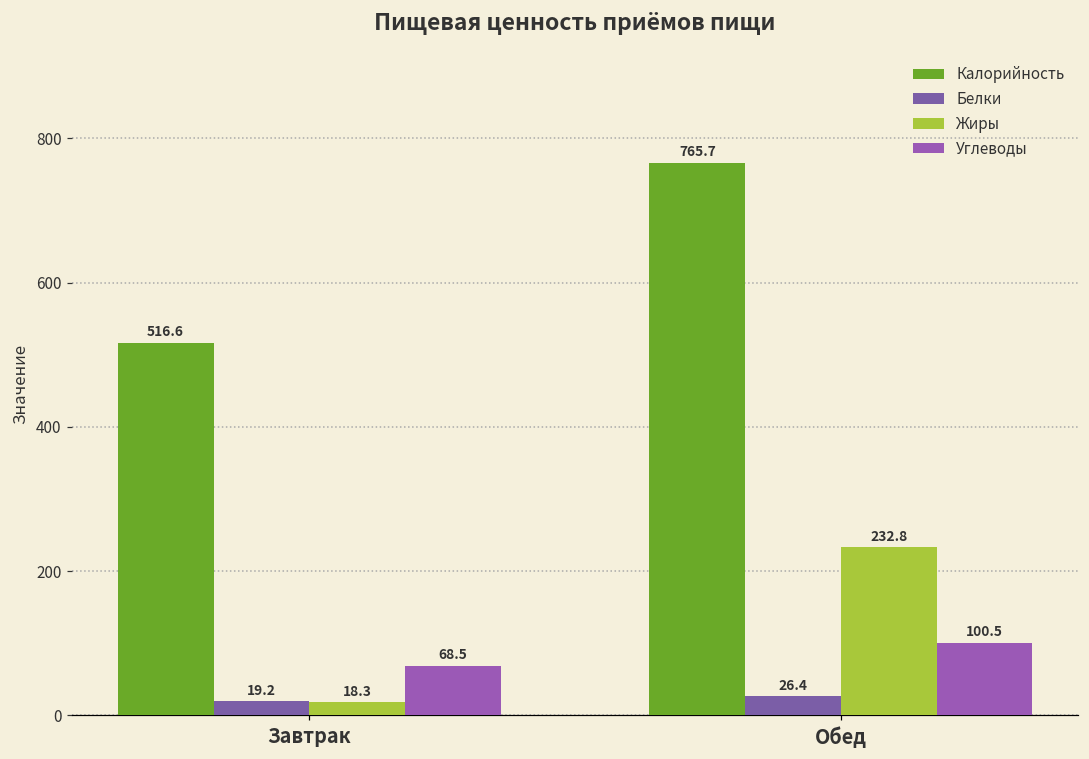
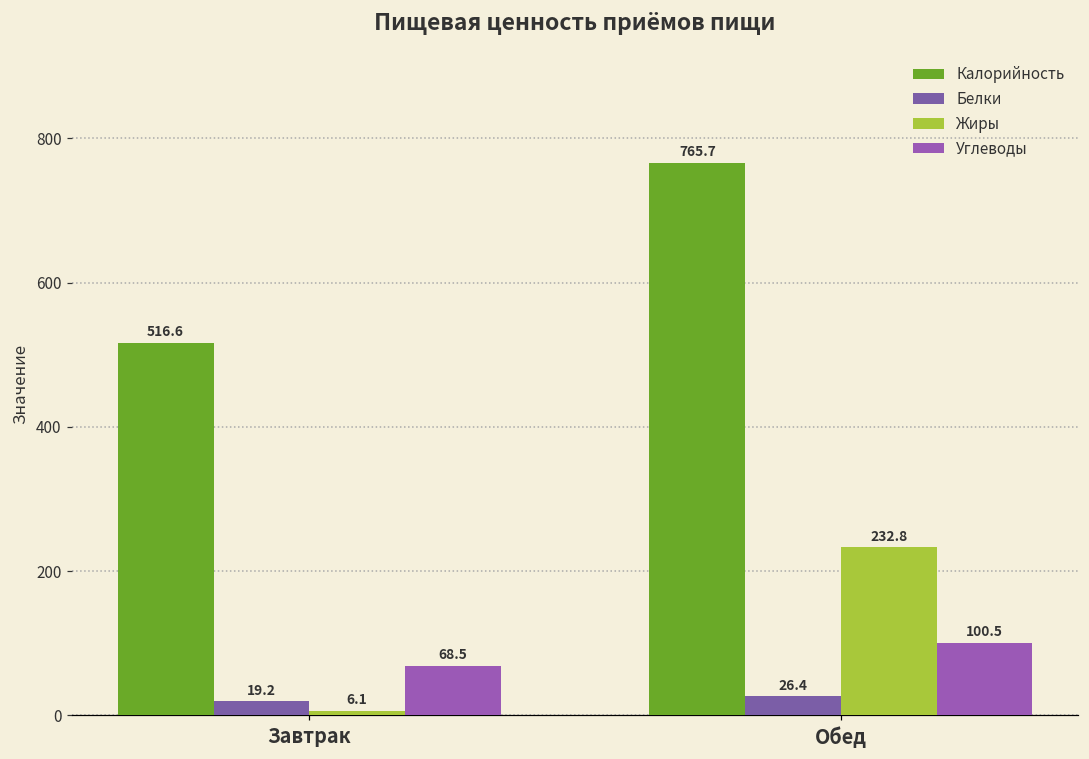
  {
    "Калорийность": {
      "Завтрак": 516.6,
      "Обед": 765.7
    },
    "Жиры": {
-     "Завтрак": 18.3,
+     "Завтрак": 6.1,
      "Обед": 232.8
    }
  }
